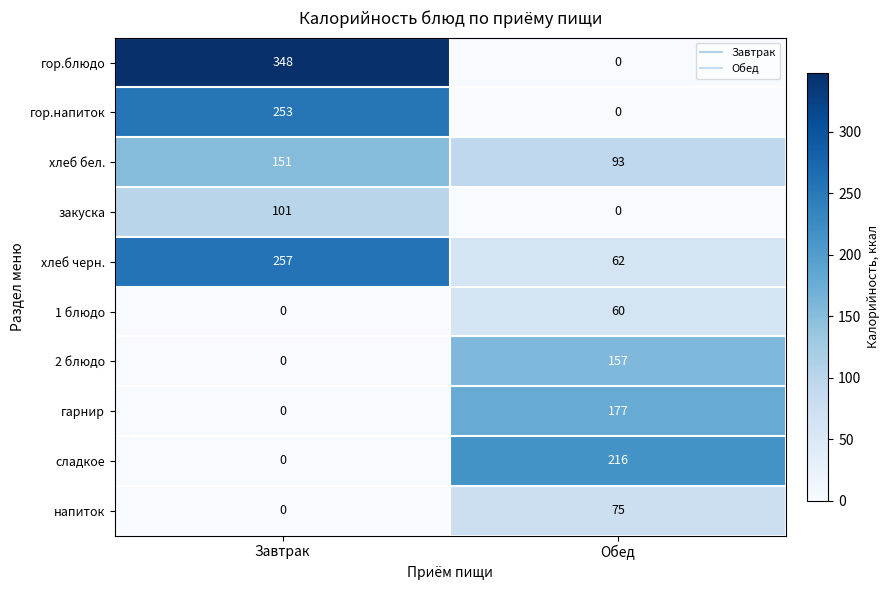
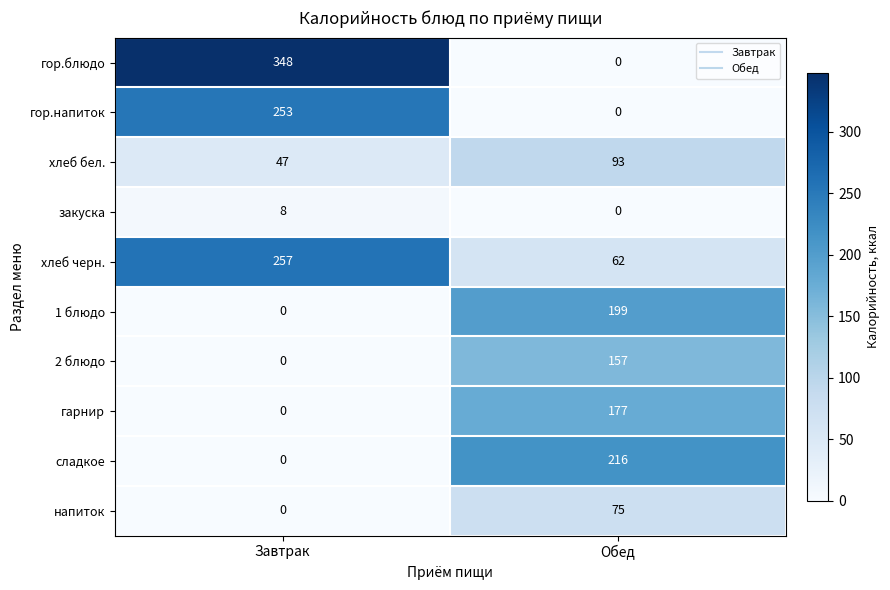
  {
    "гор.блюдо": {
      "Завтрак": 348,
      "Обед": 0
    },
    "гор.напиток": {
      "Завтрак": 253,
      "Обед": 0
    },
    "хлеб бел.": {
-     "Завтрак": 151,
+     "Завтрак": 47,
      "Обед": 93
    },
    "закуска": {
-     "Завтрак": 101,
+     "Завтрак": 8,
      "Обед": 0
    },
    "хлеб черн.": {
      "Завтрак": 257,
      "Обед": 62
    },
    "1 блюдо": {
      "Завтрак": 0,
-     "Обед": 60
+     "Обед": 199
    },
    "2 блюдо": {
      "Завтрак": 0,
      "Обед": 157
    },
    "гарнир": {
      "Завтрак": 0,
      "Обед": 177
    },
    "сладкое": {
      "Завтрак": 0,
      "Обед": 216
    },
    "напиток": {
      "Завтрак": 0,
      "Обед": 75
    }
  }
